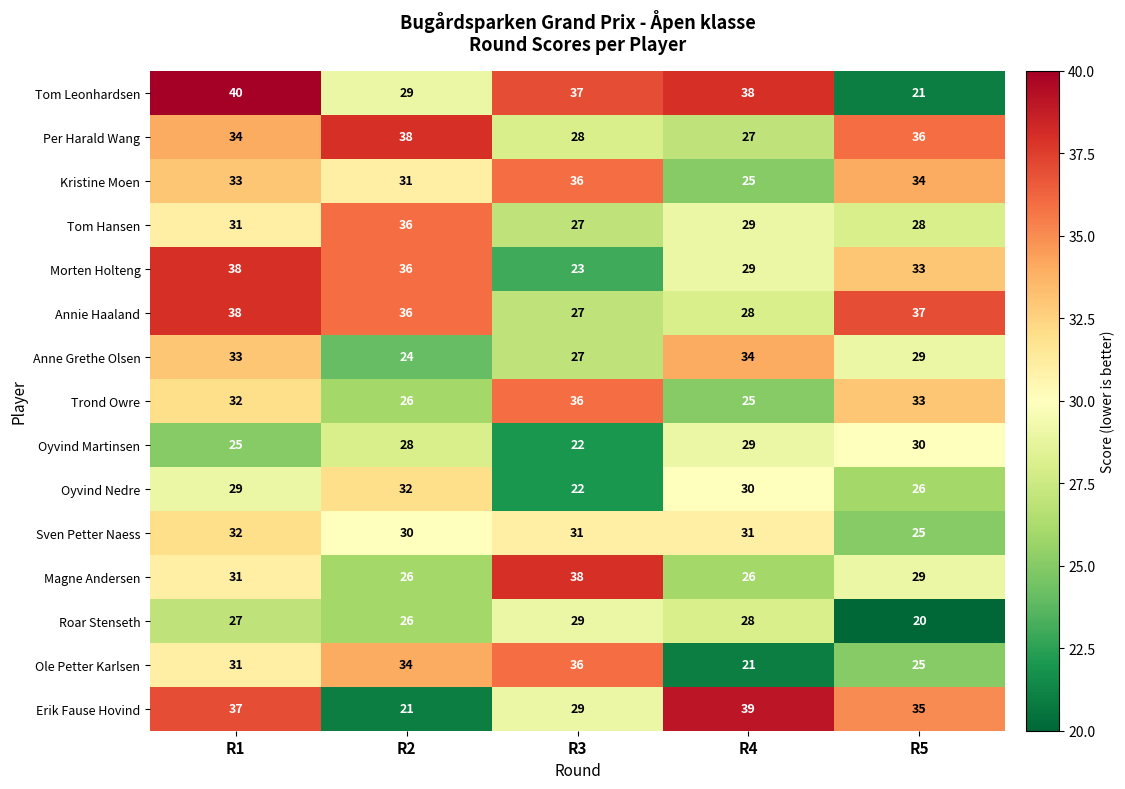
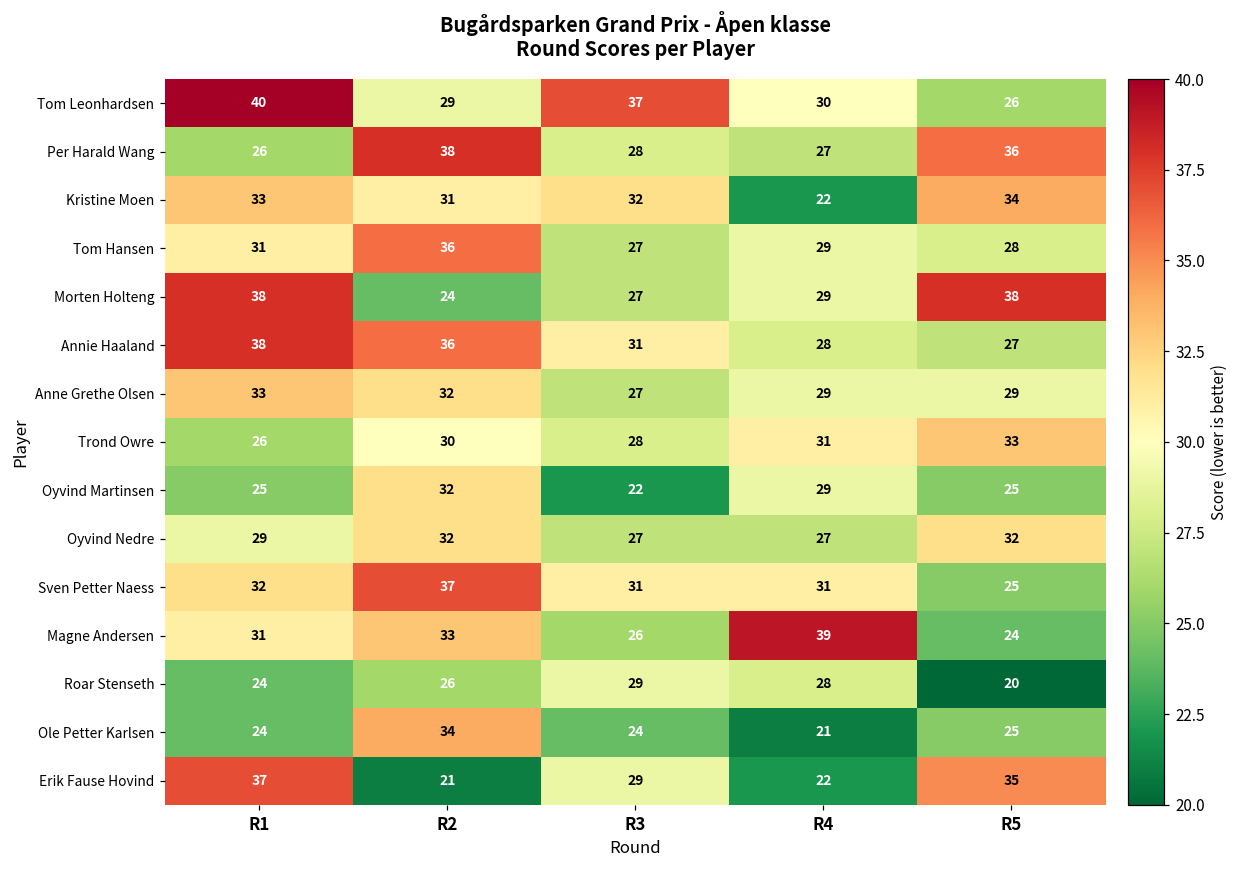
  {
    "Tom Leonhardsen": {
      "R1": 40,
      "R2": 29,
      "R3": 37,
-     "R4": 38,
-     "R5": 21
+     "R4": 30,
+     "R5": 26
    },
    "Per Harald Wang": {
-     "R1": 34,
+     "R1": 26,
      "R2": 38,
      "R3": 28,
      "R4": 27,
      "R5": 36
    },
    "Kristine Moen": {
      "R1": 33,
      "R2": 31,
-     "R3": 36,
-     "R4": 25,
+     "R3": 32,
+     "R4": 22,
      "R5": 34
    },
    "Tom Hansen": {
      "R1": 31,
      "R2": 36,
      "R3": 27,
      "R4": 29,
      "R5": 28
    },
    "Morten Holteng": {
      "R1": 38,
-     "R2": 36,
-     "R3": 23,
+     "R2": 24,
+     "R3": 27,
      "R4": 29,
-     "R5": 33
+     "R5": 38
    },
    "Annie Haaland": {
      "R1": 38,
      "R2": 36,
-     "R3": 27,
+     "R3": 31,
      "R4": 28,
-     "R5": 37
+     "R5": 27
    },
    "Anne Grethe Olsen": {
      "R1": 33,
-     "R2": 24,
+     "R2": 32,
      "R3": 27,
-     "R4": 34,
+     "R4": 29,
      "R5": 29
    },
    "Trond Owre": {
-     "R1": 32,
-     "R2": 26,
-     "R3": 36,
-     "R4": 25,
+     "R1": 26,
+     "R2": 30,
+     "R3": 28,
+     "R4": 31,
      "R5": 33
    },
    "Oyvind Martinsen": {
      "R1": 25,
-     "R2": 28,
+     "R2": 32,
      "R3": 22,
      "R4": 29,
-     "R5": 30
+     "R5": 25
    },
    "Oyvind Nedre": {
      "R1": 29,
      "R2": 32,
-     "R3": 22,
-     "R4": 30,
-     "R5": 26
+     "R3": 27,
+     "R4": 27,
+     "R5": 32
    },
    "Sven Petter Naess": {
      "R1": 32,
-     "R2": 30,
+     "R2": 37,
      "R3": 31,
      "R4": 31,
      "R5": 25
    },
    "Magne Andersen": {
      "R1": 31,
-     "R2": 26,
-     "R3": 38,
-     "R4": 26,
-     "R5": 29
+     "R2": 33,
+     "R3": 26,
+     "R4": 39,
+     "R5": 24
    },
    "Roar Stenseth": {
-     "R1": 27,
+     "R1": 24,
      "R2": 26,
      "R3": 29,
      "R4": 28,
      "R5": 20
    },
    "Ole Petter Karlsen": {
-     "R1": 31,
+     "R1": 24,
      "R2": 34,
-     "R3": 36,
+     "R3": 24,
      "R4": 21,
      "R5": 25
    },
    "Erik Fause Hovind": {
      "R1": 37,
      "R2": 21,
      "R3": 29,
-     "R4": 39,
+     "R4": 22,
      "R5": 35
    }
  }
